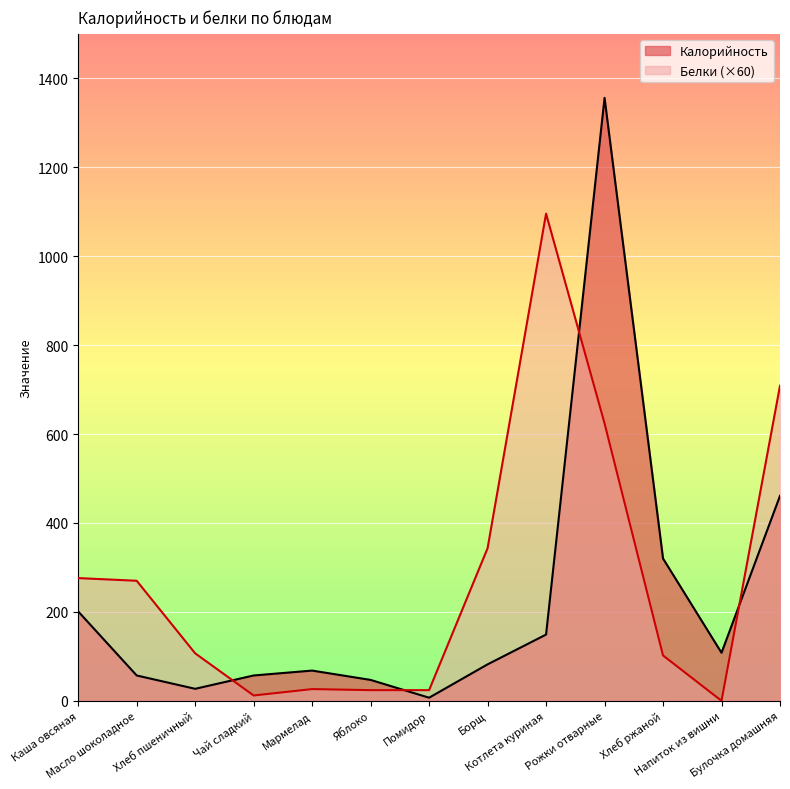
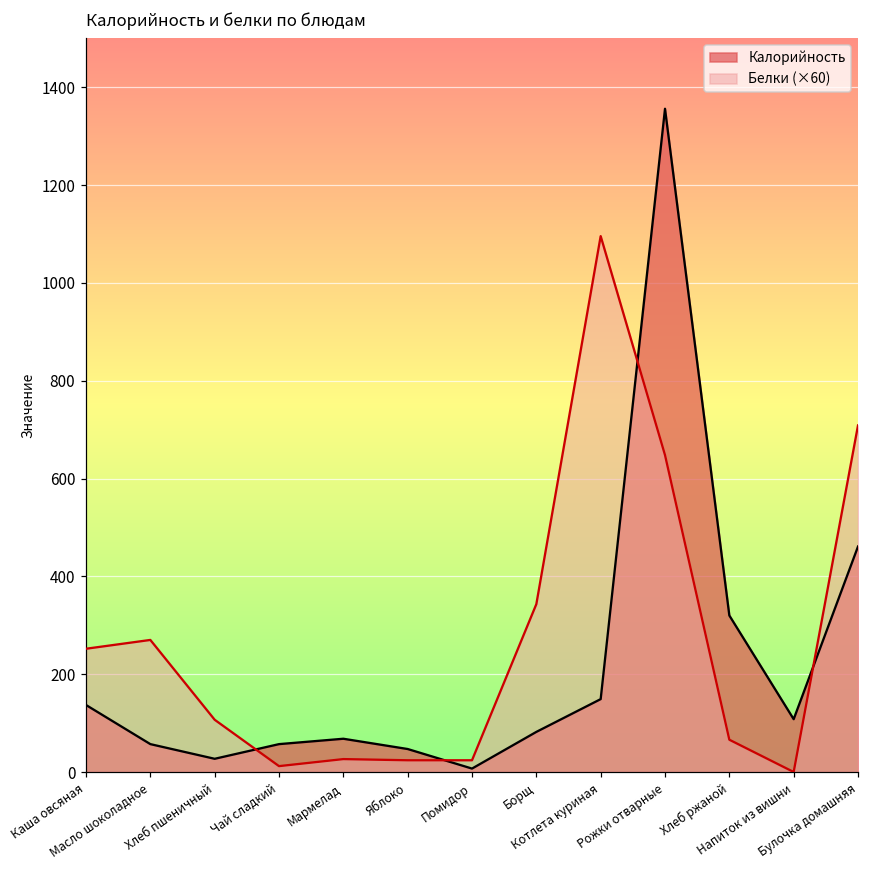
  {
    "Калорийность": {
-     "Каша овсяная": 200,
+     "Каша овсяная": 140,
      "Масло шоколадное": 60,
      "Хлеб пшеничный": 30,
      "Чай сладкий": 60,
      "Мармелад": 70,
      "Яблоко": 50,
      "Помидор": 10,
      "Борщ": 80,
      "Котлета куриная": 150,
      "Рожки отварные": 1360,
      "Хлеб ржаной": 320,
      "Напиток из вишни": 110,
      "Булочка домашняя": 460
    },
    "Белки (×60)": {
-     "Каша овсяная": 280,
+     "Каша овсяная": 250,
      "Масло шоколадное": 270,
      "Хлеб пшеничный": 110,
      "Чай сладкий": 10,
      "Мармелад": 30,
      "Яблоко": 20,
      "Помидор": 20,
      "Борщ": 340,
      "Котлета куриная": 1100,
-     "Рожки отварные": 620,
-     "Хлеб ржаной": 100,
+     "Рожки отварные": 650,
+     "Хлеб ржаной": 70,
      "Напиток из вишни": 0,
      "Булочка домашняя": 710
    }
  }
